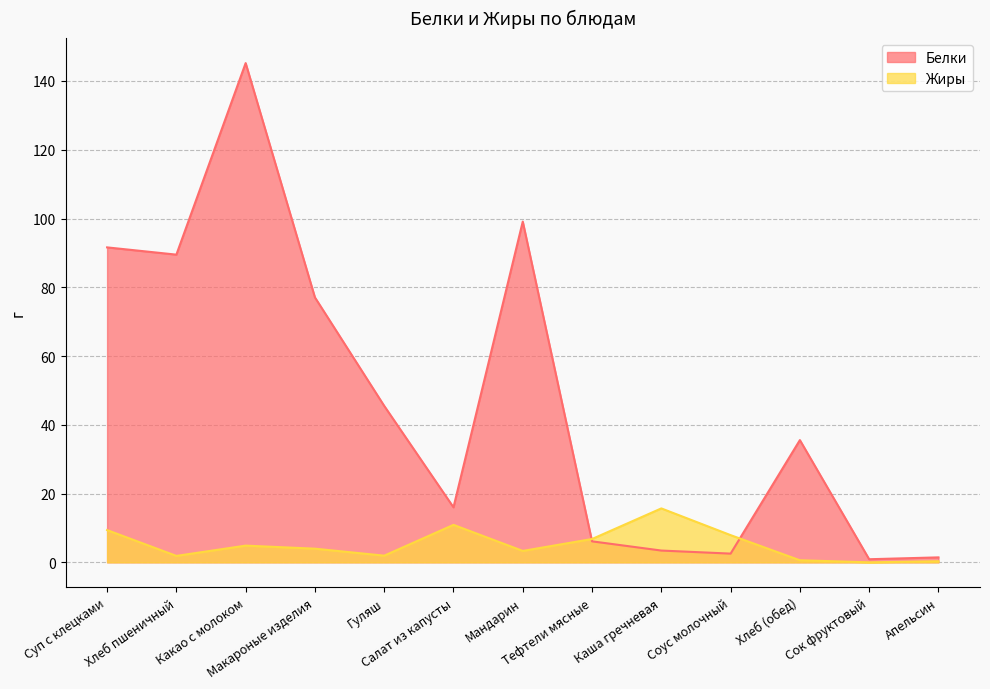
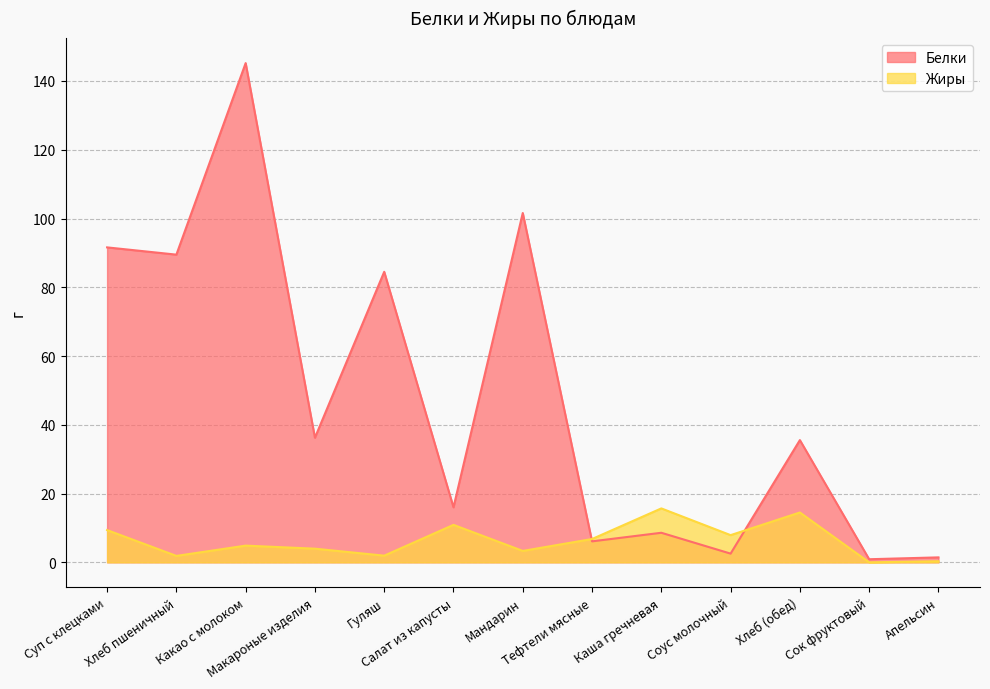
  {
    "Белки": {
      "Суп с клецками": 92,
      "Хлеб пшеничный": 89,
      "Какао с молоком": 145,
-     "Макароные изделия": 77,
-     "Гуляш": 46,
+     "Макароные изделия": 36,
+     "Гуляш": 85,
      "Салат из капусты": 16,
-     "Мандарин": 99,
-     "Каша гречневая": 3,
+     "Мандарин": 102,
+     "Каша гречневая": 9,
      "Соус молочный": 3,
      "Хлеб (обед)": 36,
      "Сок фруктовый": 1,
      "Апельсин": 1
    },
    "Жиры": {
      "Суп с клецками": 9,
      "Хлеб пшеничный": 2,
      "Какао с молоком": 5,
      "Макароные изделия": 4,
      "Гуляш": 2,
      "Салат из капусты": 11,
      "Мандарин": 3,
      "Каша гречневая": 16,
      "Соус молочный": 8,
-     "Хлеб (обед)": 1,
+     "Хлеб (обед)": 15,
      "Сок фруктовый": 0,
      "Апельсин": 0
    }
  }
